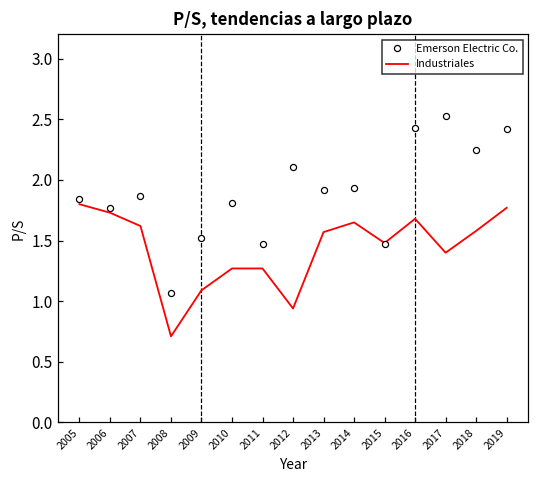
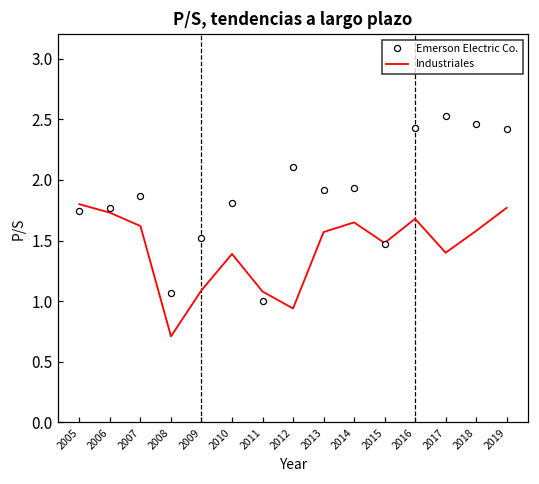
  {
    "Emerson Electric Co.": {
-     "2005": 1.84,
+     "2005": 1.74,
      "2006": 1.77,
      "2007": 1.87,
      "2008": 1.07,
      "2009": 1.52,
      "2010": 1.81,
-     "2011": 1.47,
+     "2011": 1.00,
      "2012": 2.11,
      "2013": 1.92,
      "2014": 1.93,
      "2016": 2.43,
      "2017": 2.53,
-     "2018": 2.25,
+     "2018": 2.46,
      "2019": 2.42
    },
    "Industriales": {
      "2005": 1.80,
      "2006": 1.73,
      "2007": 1.62,
      "2008": 0.71,
      "2009": 1.09,
-     "2010": 1.27,
-     "2011": 1.27,
+     "2010": 1.39,
+     "2011": 1.08,
      "2012": 0.94,
      "2013": 1.57,
      "2014": 1.65,
      "2016": 1.68,
      "2017": 1.40,
      "2018": 1.58,
      "2019": 1.77
    }
  }
